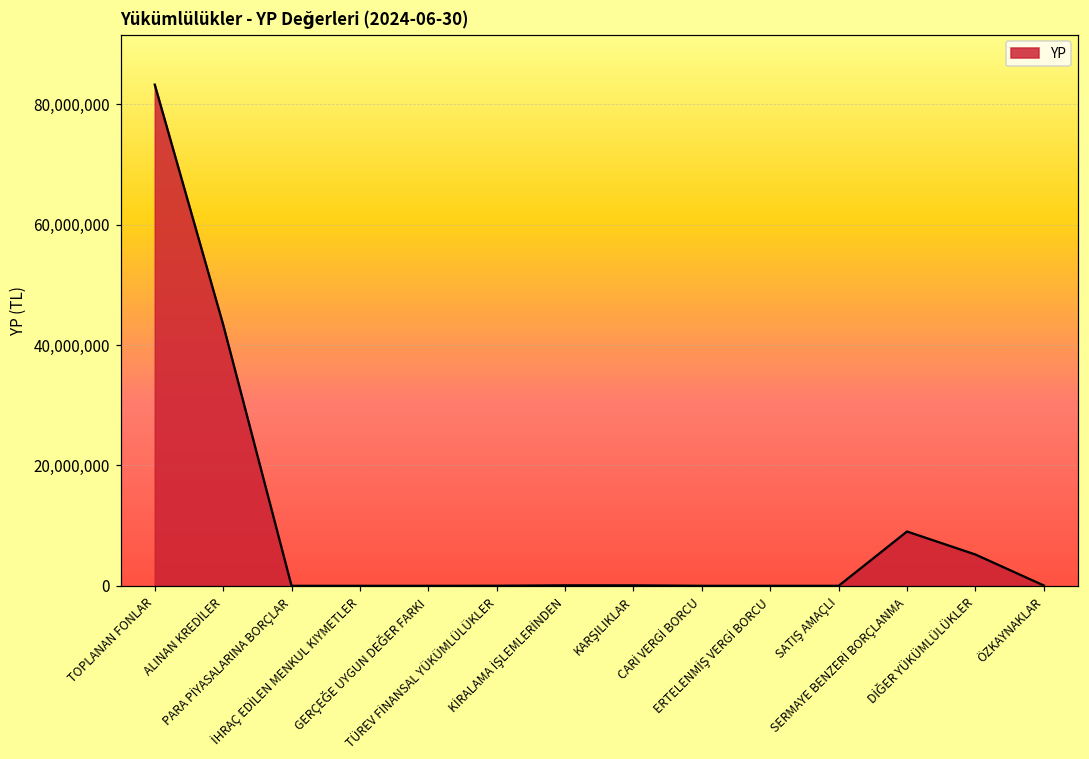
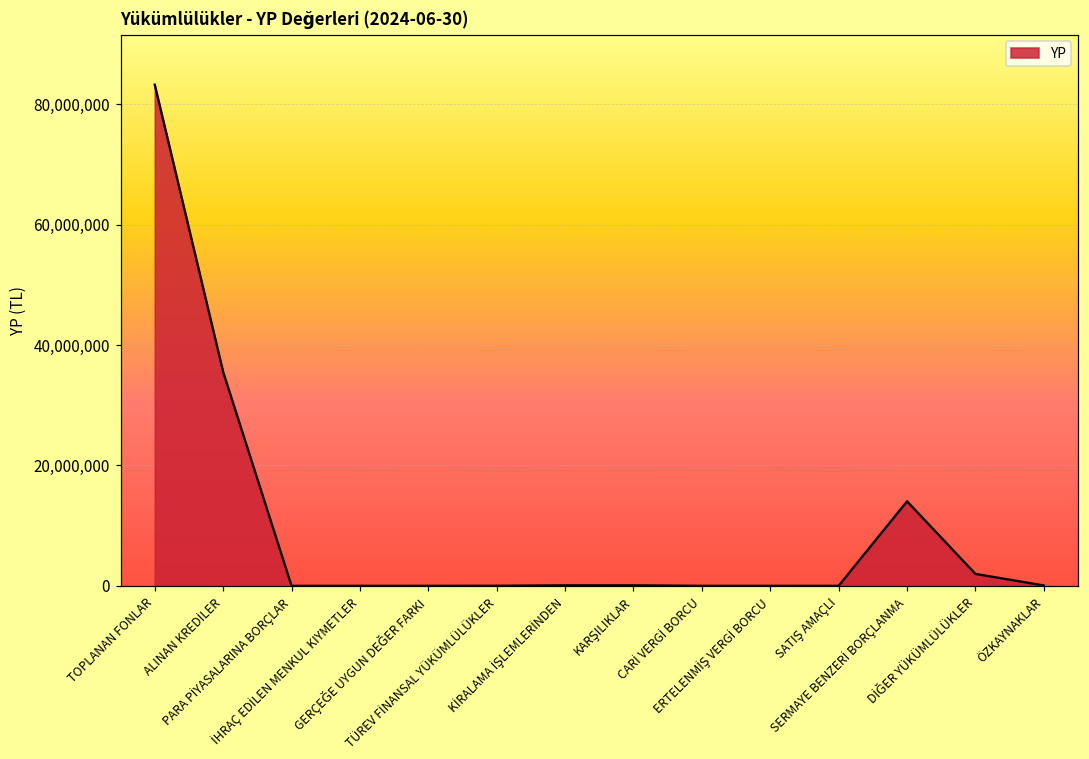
  {
    "TOPLANAN FONLAR": "83,000,000",
-   "ALINAN KREDİLER": "43,000,000",
+   "ALINAN KREDİLER": "36,000,000",
    "PARA PİYASALARINA BORÇLAR": "0",
    "İHRAÇ EDİLEN MENKUL KIYMETLER": "0",
    "GERÇEĞE UYGUN DEĞER FARKI": "0",
    "TÜREV FİNANSAL YÜKÜMLÜLÜKLER": "0",
    "KİRALAMA İŞLEMLERİNDEN": "0",
    "KARŞILIKLAR": "0",
    "CARİ VERGİ BORCU": "0",
    "ERTELENMİŞ VERGİ BORCU": "0",
    "SATIŞ AMAÇLI": "0",
-   "SERMAYE BENZERİ BORÇLANMA": "9,000,000",
-   "DİĞER YÜKÜMLÜLÜKLER": "5,000,000",
+   "SERMAYE BENZERİ BORÇLANMA": "14,000,000",
+   "DİĞER YÜKÜMLÜLÜKLER": "2,000,000",
    "ÖZKAYNAKLAR": "0"
  }
